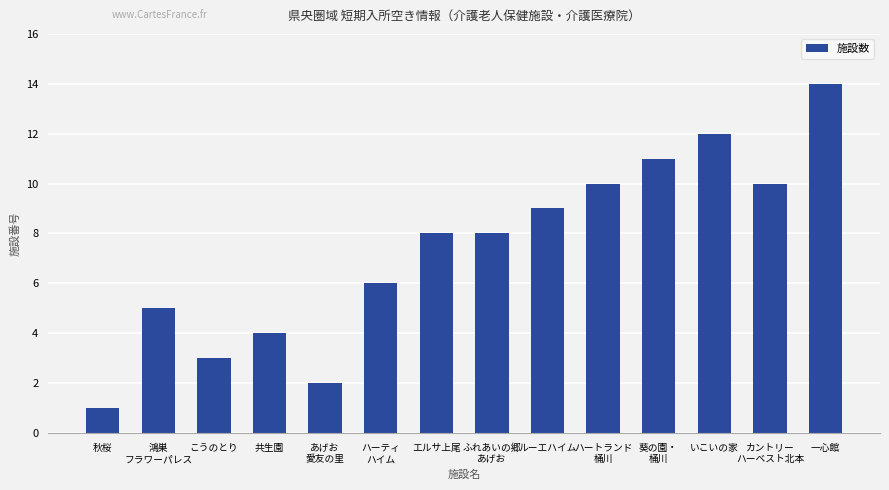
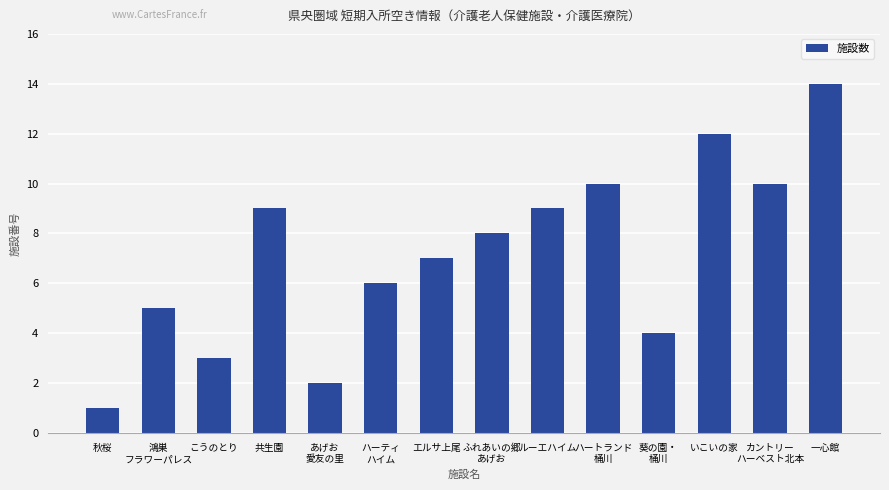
  {
    "秋桜": 1,
    "鴻巣 フラワーパレス": 5,
    "こうのとり": 3,
-   "共生園": 4,
+   "共生園": 9,
    "あげお 愛友の里": 2,
    "ハーティ ハイム": 6,
-   "エルサ上尾": 8,
+   "エルサ上尾": 7,
    "ふれあいの郷 あげお": 8,
    "ルーエハイム": 9,
    "ハートランド 桶川": 10,
-   "葵の園・ 桶川": 11,
+   "葵の園・ 桶川": 4,
    "いこいの家": 12,
    "カントリー ハーベスト北本": 10,
    "一心館": 14
  }
